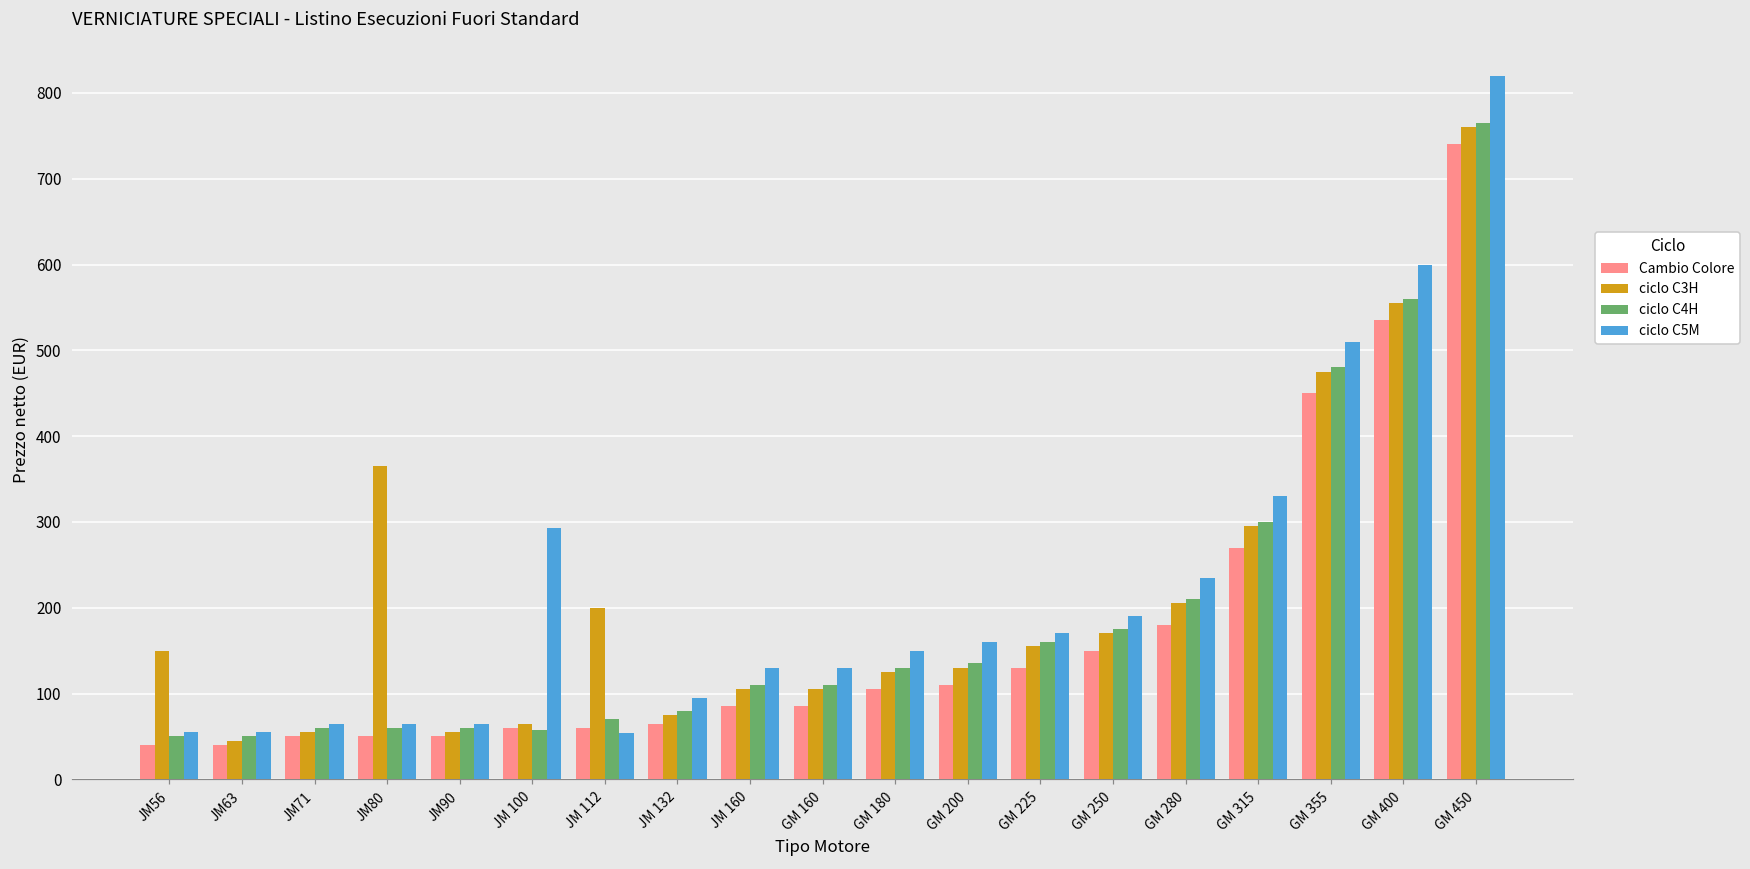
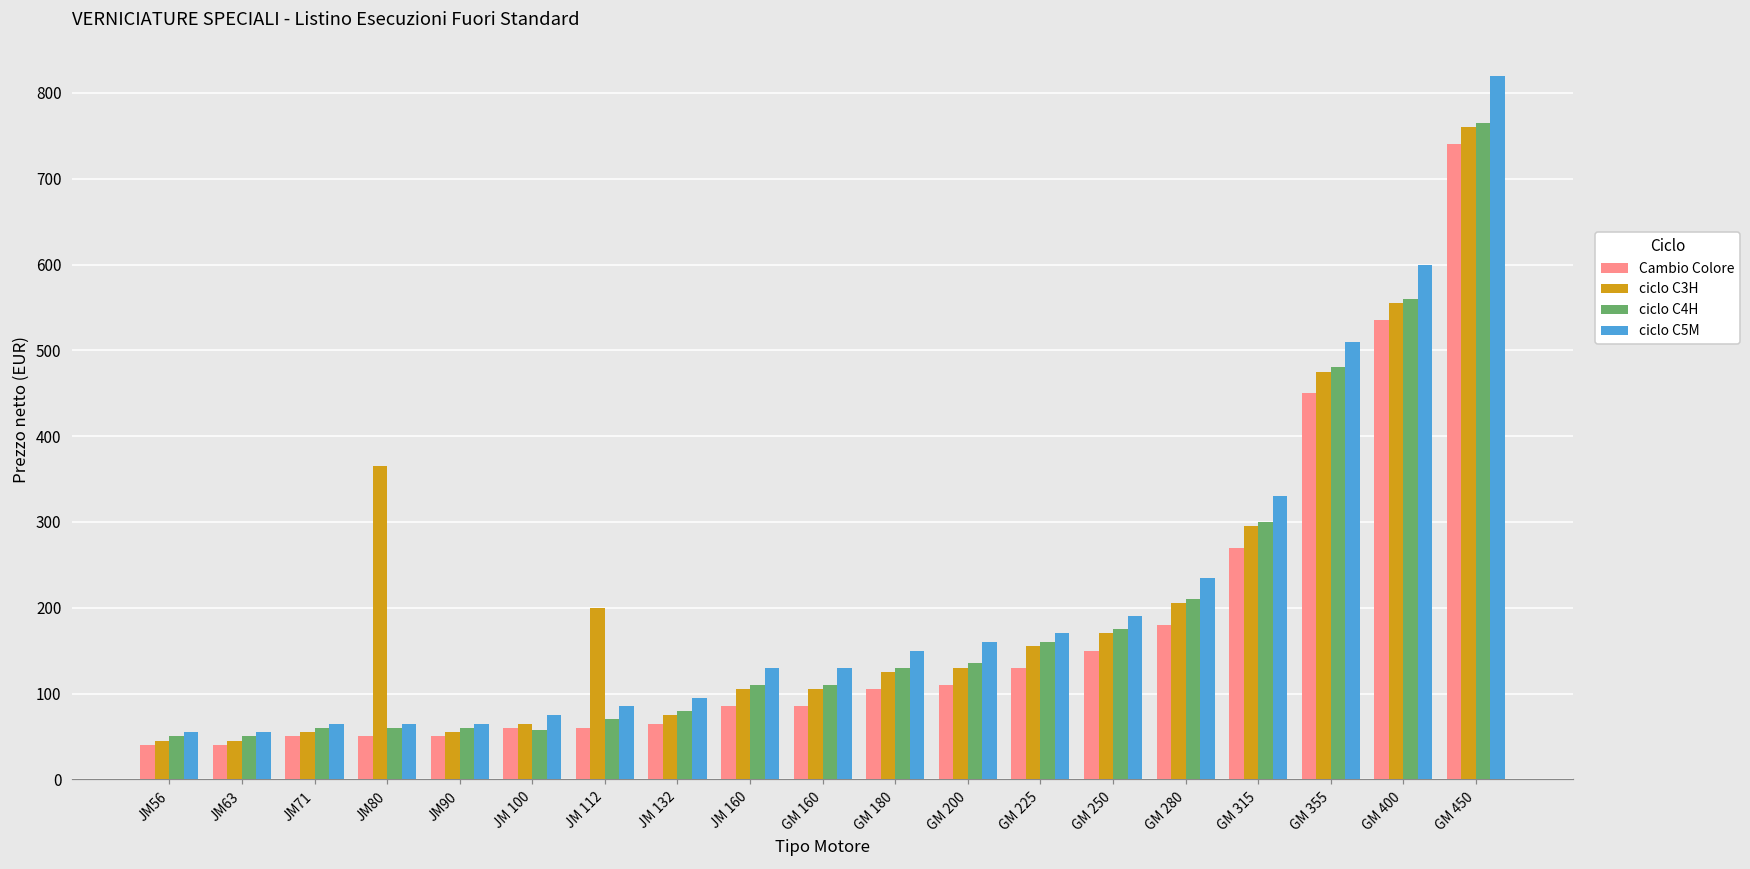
  {
    "Cambio Colore": {
      "JM56": 40,
      "JM63": 40,
      "JM71": 50,
      "JM80": 50,
      "JM90": 50,
      "JM 100": 60,
      "JM 112": 60,
      "JM 132": 70,
      "JM 160": 90,
      "GM 160": 90,
      "GM 180": 110,
      "GM 200": 110,
      "GM 225": 130,
      "GM 250": 150,
      "GM 280": 180,
      "GM 315": 270,
      "GM 355": 450,
      "GM 400": 540,
      "GM 450": 740
    },
    "ciclo C3H": {
-     "JM56": 150,
+     "JM56": 50,
      "JM63": 50,
      "JM71": 60,
      "JM80": 370,
      "JM90": 60,
      "JM 100": 70,
      "JM 112": 200,
      "JM 132": 80,
      "JM 160": 110,
      "GM 160": 110,
      "GM 180": 130,
      "GM 200": 130,
      "GM 225": 160,
      "GM 250": 170,
      "GM 280": 210,
      "GM 315": 300,
      "GM 355": 480,
      "GM 400": 560,
      "GM 450": 760
    },
    "ciclo C4H": {
      "JM56": 50,
      "JM63": 50,
      "JM71": 60,
      "JM80": 60,
      "JM90": 60,
      "JM 100": 60,
      "JM 112": 70,
      "JM 132": 80,
      "JM 160": 110,
      "GM 160": 110,
      "GM 180": 130,
      "GM 200": 140,
      "GM 225": 160,
      "GM 250": 180,
      "GM 280": 210,
      "GM 315": 300,
      "GM 355": 480,
      "GM 400": 560,
      "GM 450": 770
    },
    "ciclo C5M": {
      "JM56": 60,
      "JM63": 60,
      "JM71": 70,
      "JM80": 70,
      "JM90": 70,
-     "JM 100": 290,
-     "JM 112": 50,
+     "JM 100": 80,
+     "JM 112": 90,
      "JM 132": 100,
      "JM 160": 130,
      "GM 160": 130,
      "GM 180": 150,
      "GM 200": 160,
      "GM 225": 170,
      "GM 250": 190,
      "GM 280": 240,
      "GM 315": 330,
      "GM 355": 510,
      "GM 400": 600,
      "GM 450": 820
    }
  }
